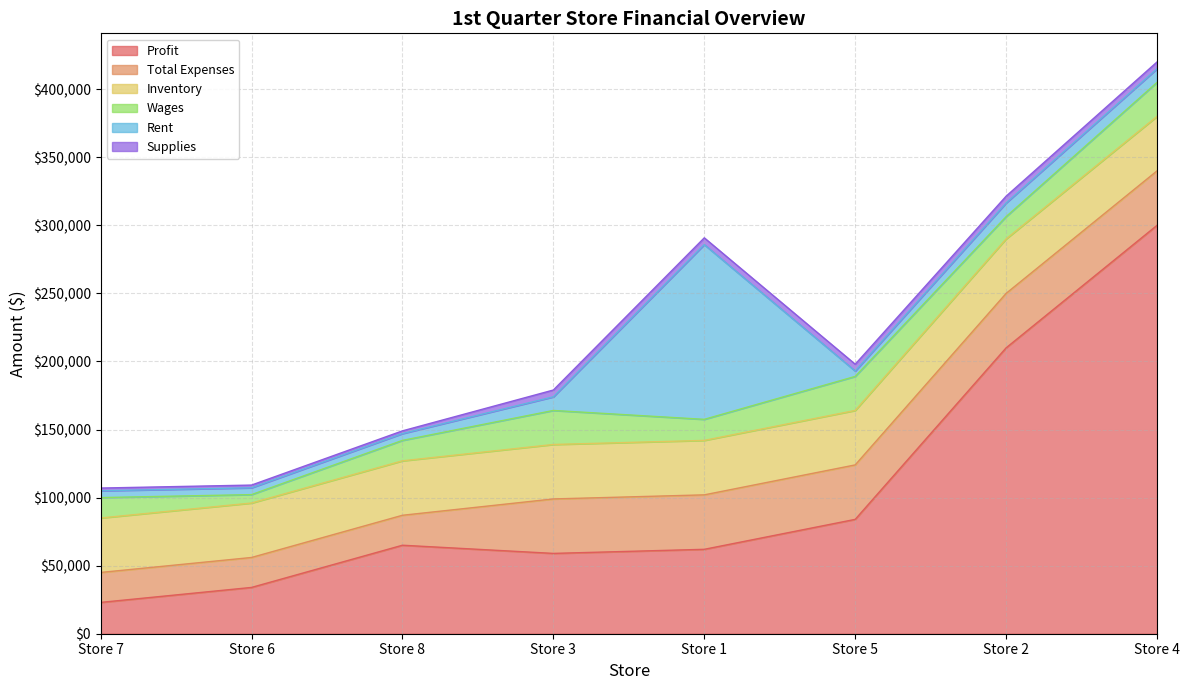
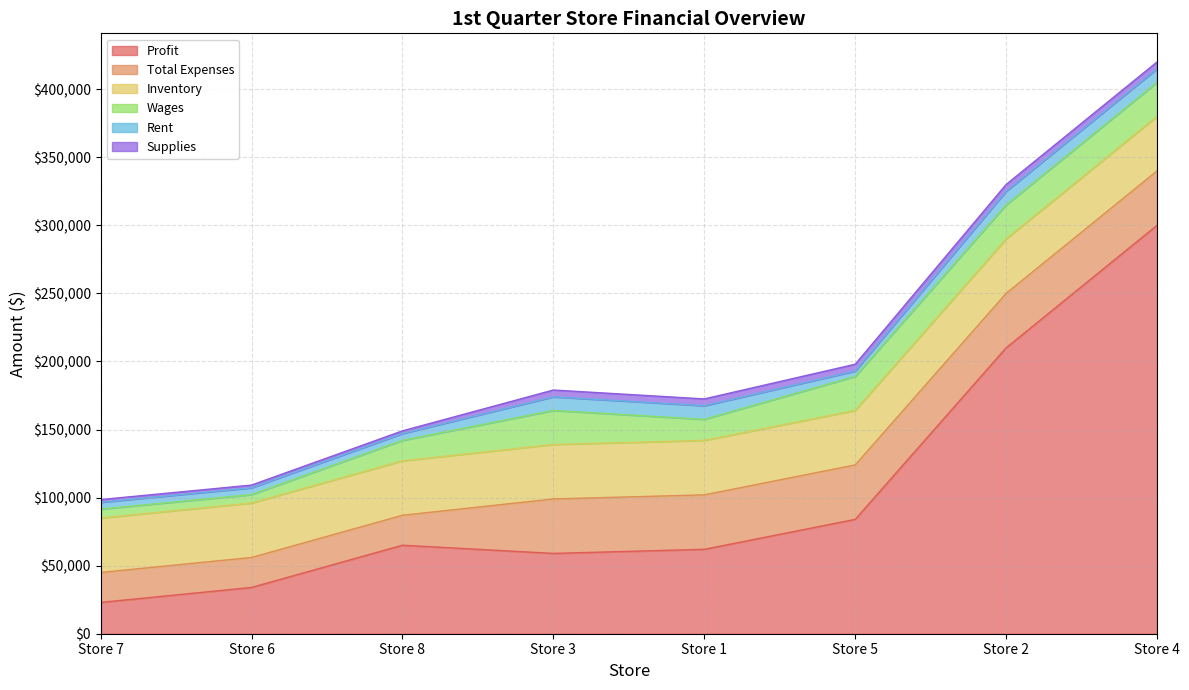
  {
    "Inventory": {
      "Store 7": "$40,000",
      "Store 6": "$40,000",
      "Store 8": "$40,000",
      "Store 3": "$40,000",
      "Store 1": "$40,000",
      "Store 5": "$40,000",
      "Store 2": "$40,000",
      "Store 4": "$40,000"
    },
    "Wages": {
-     "Store 7": "$15,000",
+     "Store 7": "$7,000",
      "Store 6": "$6,000",
      "Store 8": "$15,000",
      "Store 3": "$25,000",
      "Store 1": "$15,000",
      "Store 5": "$25,000",
-     "Store 2": "$16,000",
+     "Store 2": "$25,000",
      "Store 4": "$25,000"
    },
    "Rent": {
      "Store 7": "$5,000",
      "Store 6": "$5,000",
      "Store 8": "$5,000",
      "Store 3": "$10,000",
-     "Store 1": "$128,000",
+     "Store 1": "$10,000",
      "Store 5": "$4,000",
      "Store 2": "$10,000",
      "Store 4": "$10,000"
    },
    "Supplies": {
      "Store 7": "$2,000",
      "Store 6": "$2,000",
      "Store 8": "$2,000",
      "Store 3": "$5,000",
      "Store 1": "$5,000",
      "Store 5": "$5,000",
      "Store 2": "$5,000",
      "Store 4": "$5,000"
    }
  }
